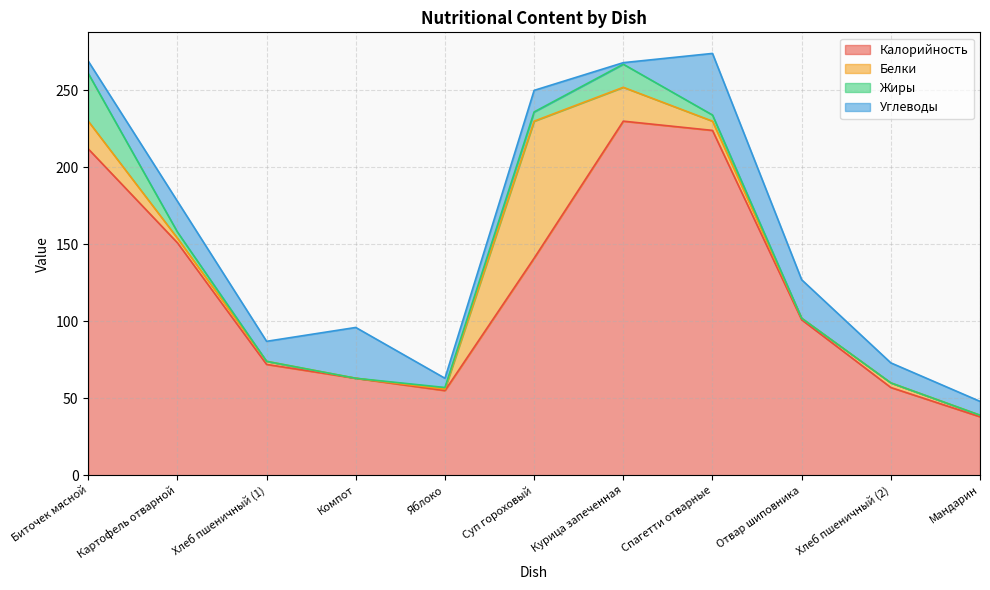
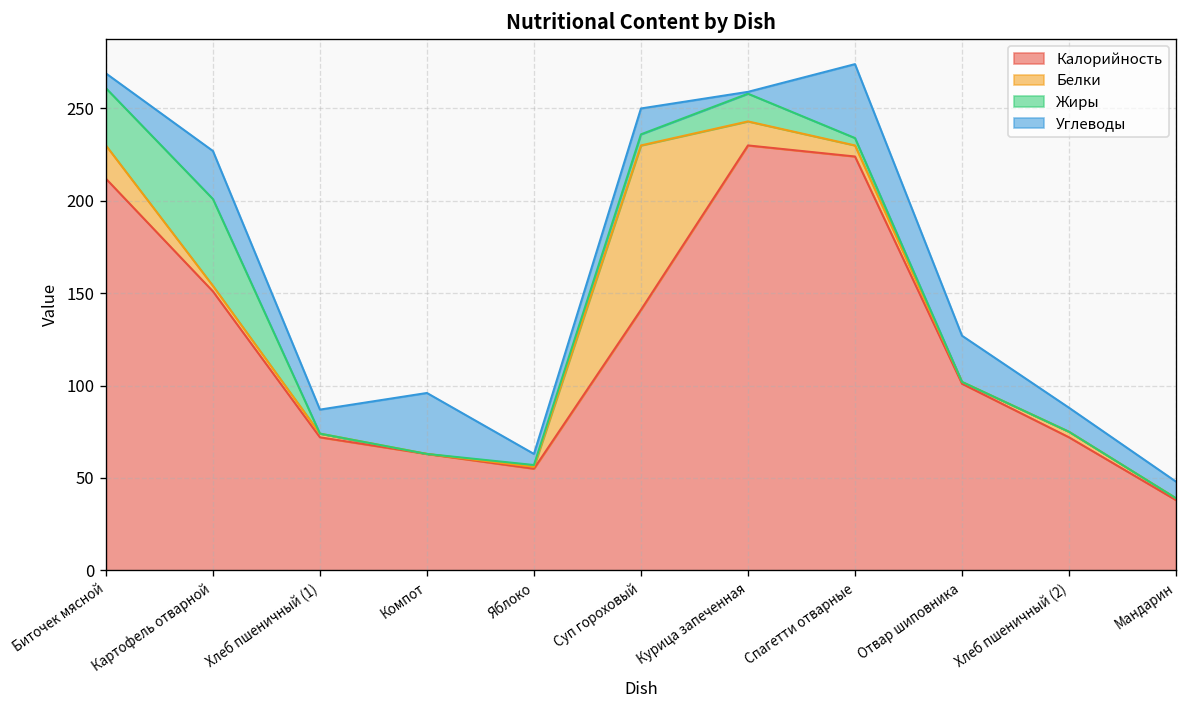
  {
    "Калорийность": {
      "Биточек мясной": 212,
      "Картофель отварной": 151,
      "Хлеб пшеничный (1)": 72,
      "Суп гороховый": 141,
      "Курица запеченная": 230,
      "Спагетти отварные": 224,
-     "Хлеб пшеничный (2)": 57
+     "Хлеб пшеничный (2)": 72
    },
    "Белки": {
      "Биточек мясной": 18,
      "Картофель отварной": 3,
      "Суп гороховый": 89,
-     "Курица запеченная": 22,
+     "Курица запеченная": 13,
      "Спагетти отварные": 6
    },
    "Жиры": {
      "Биточек мясной": 31,
-     "Картофель отварной": 4,
+     "Картофель отварной": 47,
      "Суп гороховый": 6,
      "Спагетти отварные": 4
    },
    "Углеводы": {
      "Биточек мясной": 8,
-     "Картофель отварной": 20,
+     "Картофель отварной": 26,
      "Хлеб пшеничный (1)": 13,
      "Компот": 33,
      "Яблоко": 6,
      "Суп гороховый": 14,
      "Спагетти отварные": 40,
      "Отвар шиповника": 25,
      "Хлеб пшеничный (2)": 13,
      "Мандарин": 9
    }
  }
